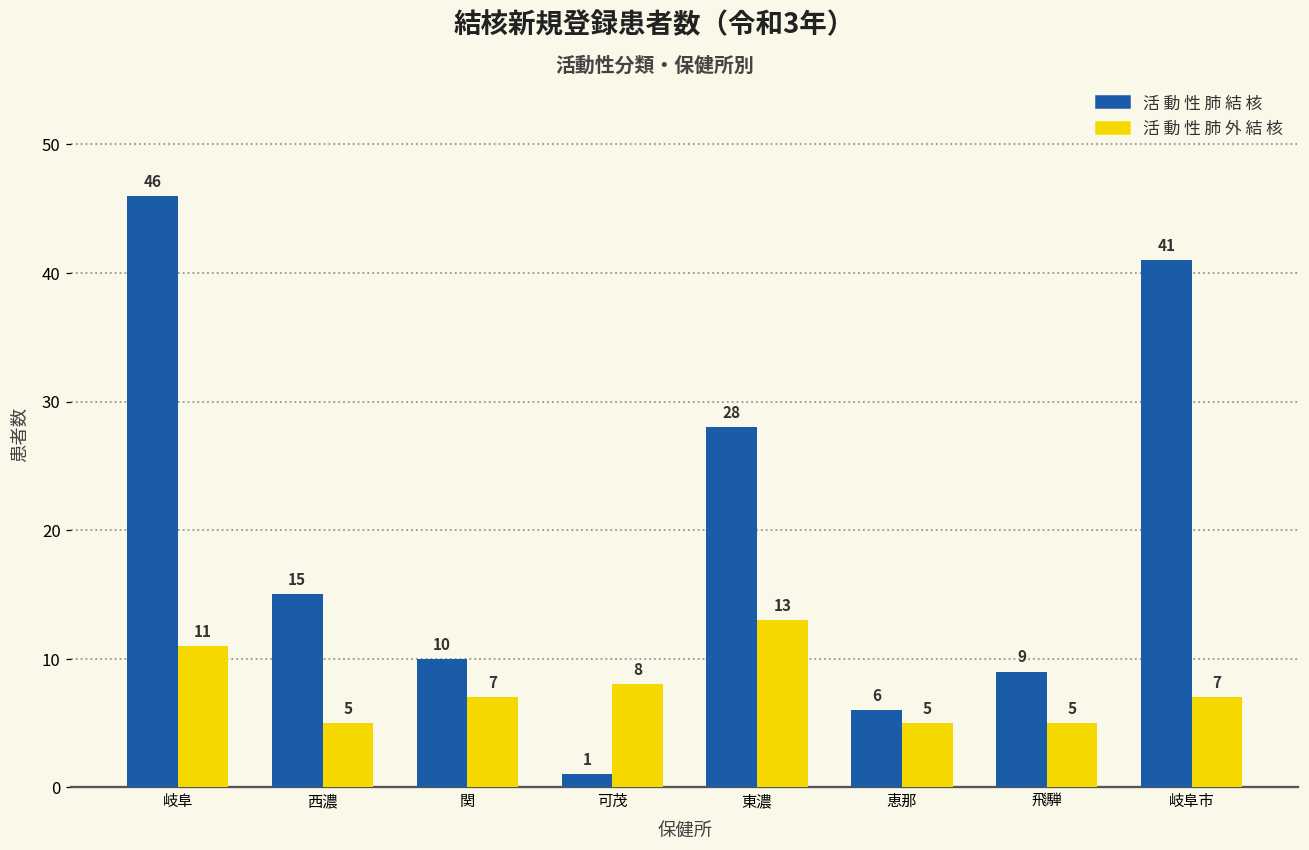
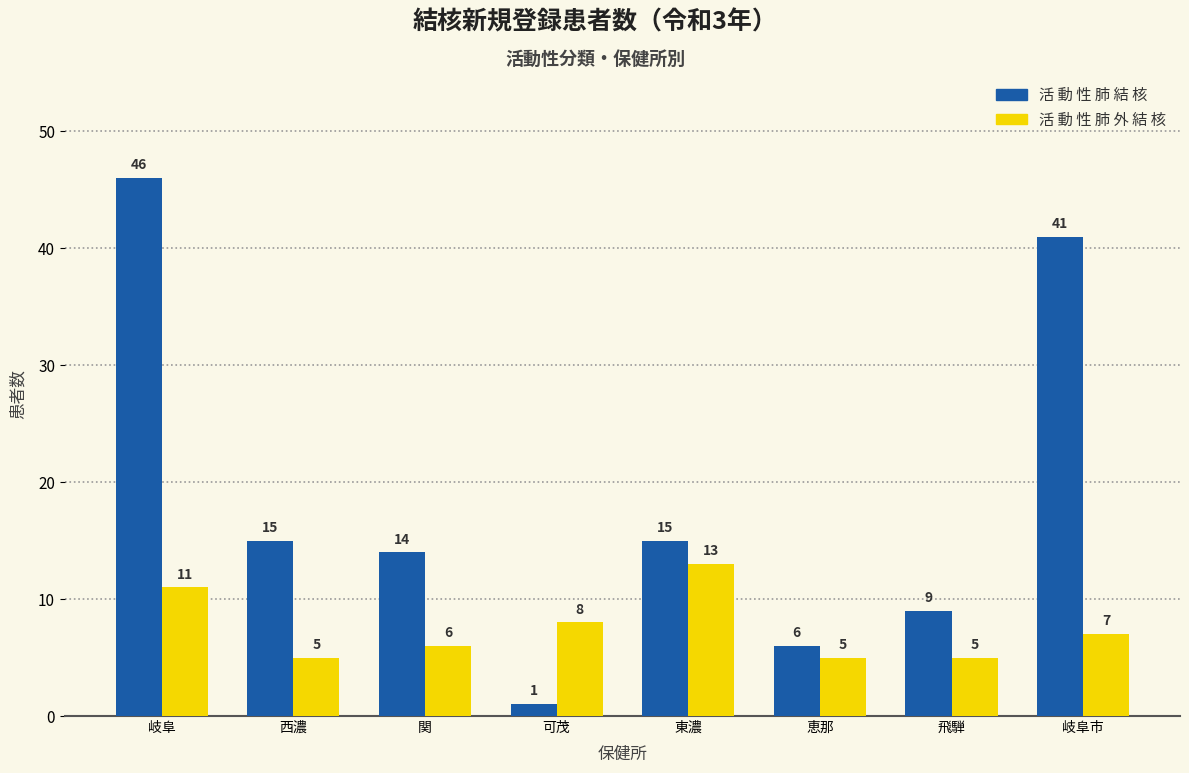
  {
    "活 動 性 肺 結 核": {
      "岐阜": 46,
      "西濃": 15,
-     "関": 10,
+     "関": 14,
      "可茂": 1,
-     "東濃": 28,
+     "東濃": 15,
      "恵那": 6,
      "飛騨": 9,
      "岐阜市": 41
    },
    "活 動 性 肺 外 結 核": {
      "岐阜": 11,
      "西濃": 5,
-     "関": 7,
+     "関": 6,
      "可茂": 8,
      "東濃": 13,
      "恵那": 5,
      "飛騨": 5,
      "岐阜市": 7
    }
  }
